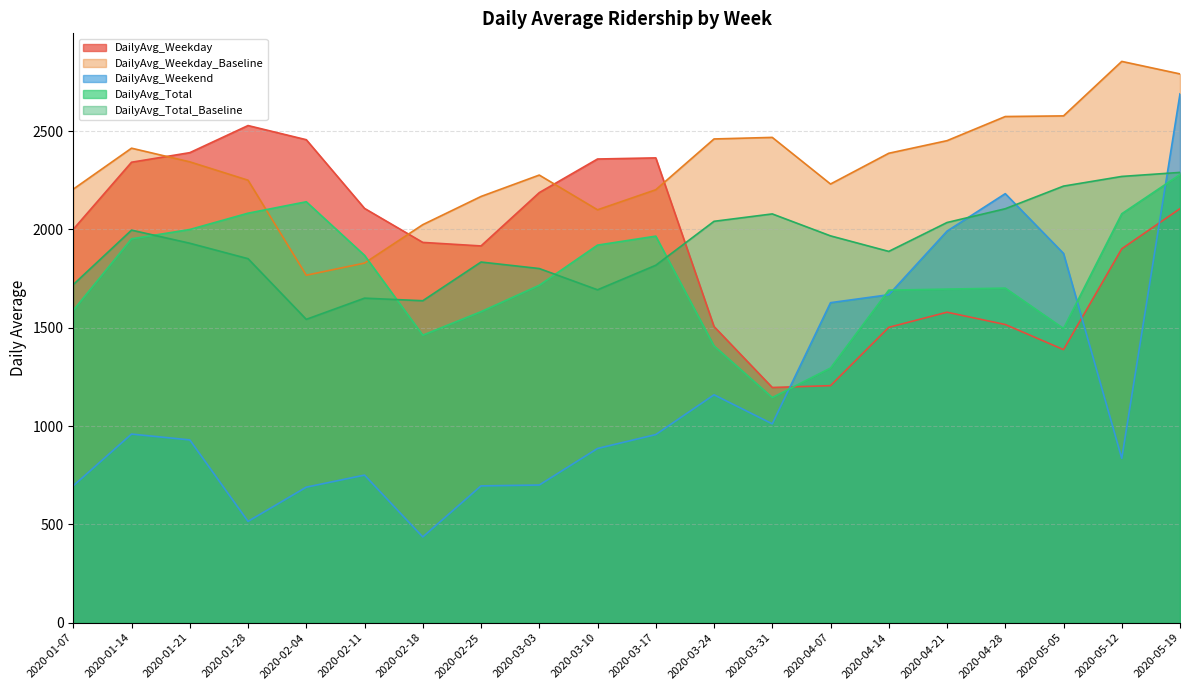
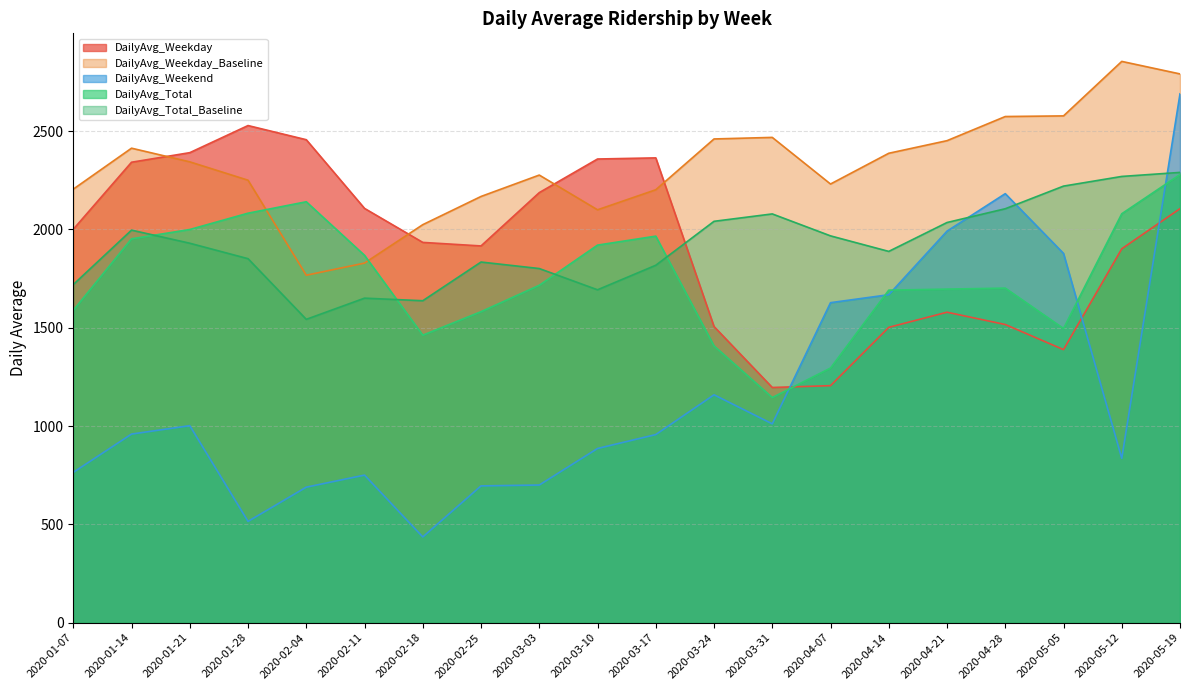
  {
    "DailyAvg_Weekend": {
-     "2020-01-07": 700,
+     "2020-01-07": 760,
      "2020-01-14": 960,
-     "2020-01-21": 930,
+     "2020-01-21": 1000,
      "2020-01-28": 520,
      "2020-02-04": 690,
      "2020-02-11": 750,
      "2020-02-18": 440,
      "2020-02-25": 700,
      "2020-03-03": 700,
      "2020-03-10": 890,
      "2020-03-17": 960,
      "2020-03-24": 1160,
      "2020-03-31": 1010,
      "2020-04-07": 1630,
      "2020-04-14": 1670,
      "2020-04-21": 1990,
      "2020-04-28": 2180,
      "2020-05-05": 1880,
      "2020-05-12": 840,
      "2020-05-19": 2690
    }
  }
